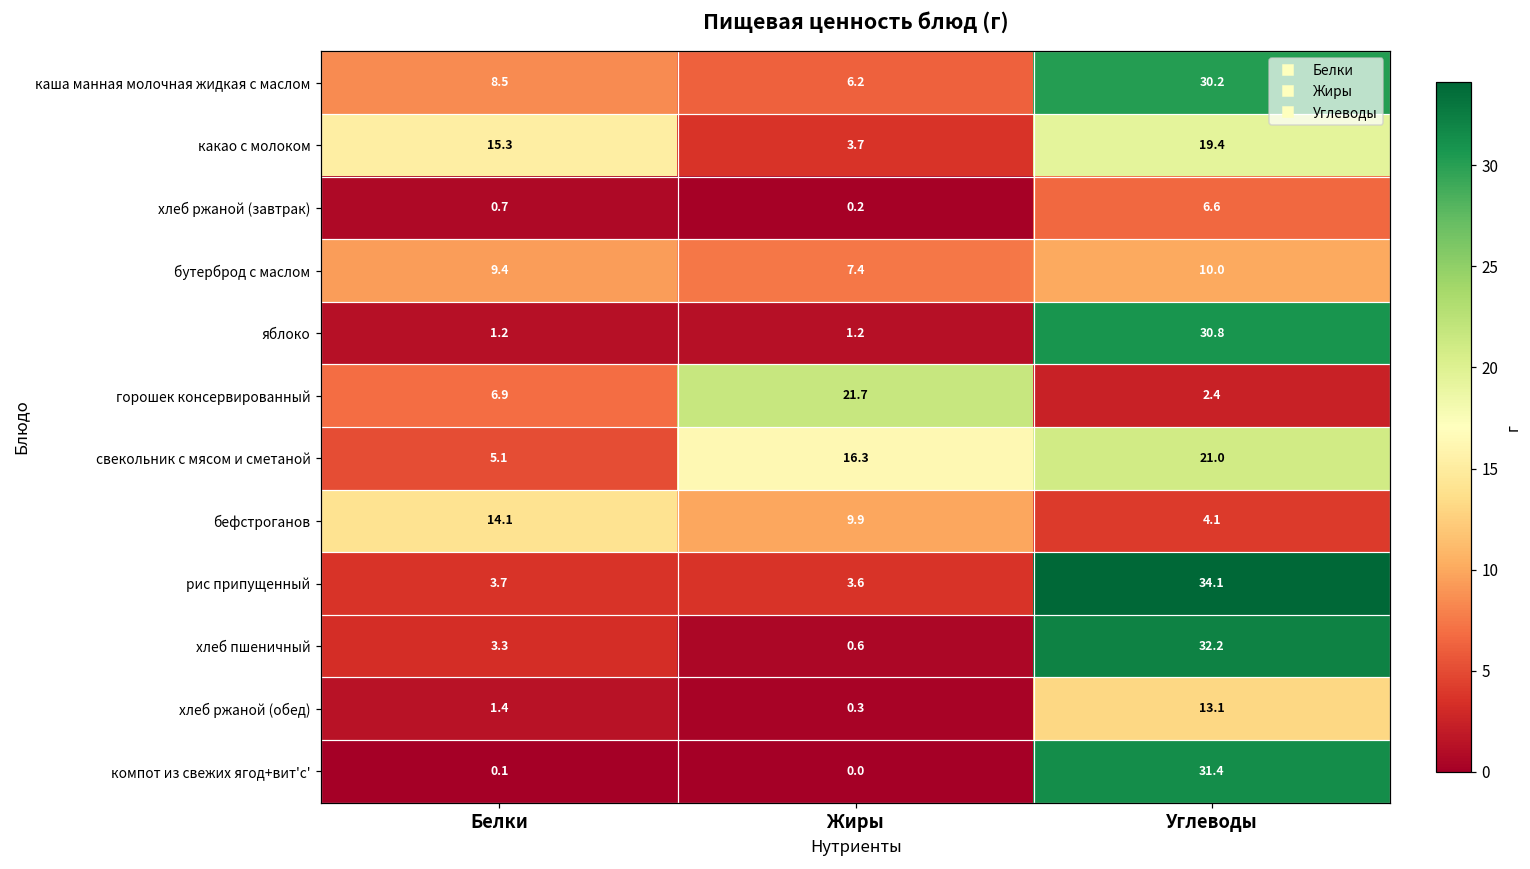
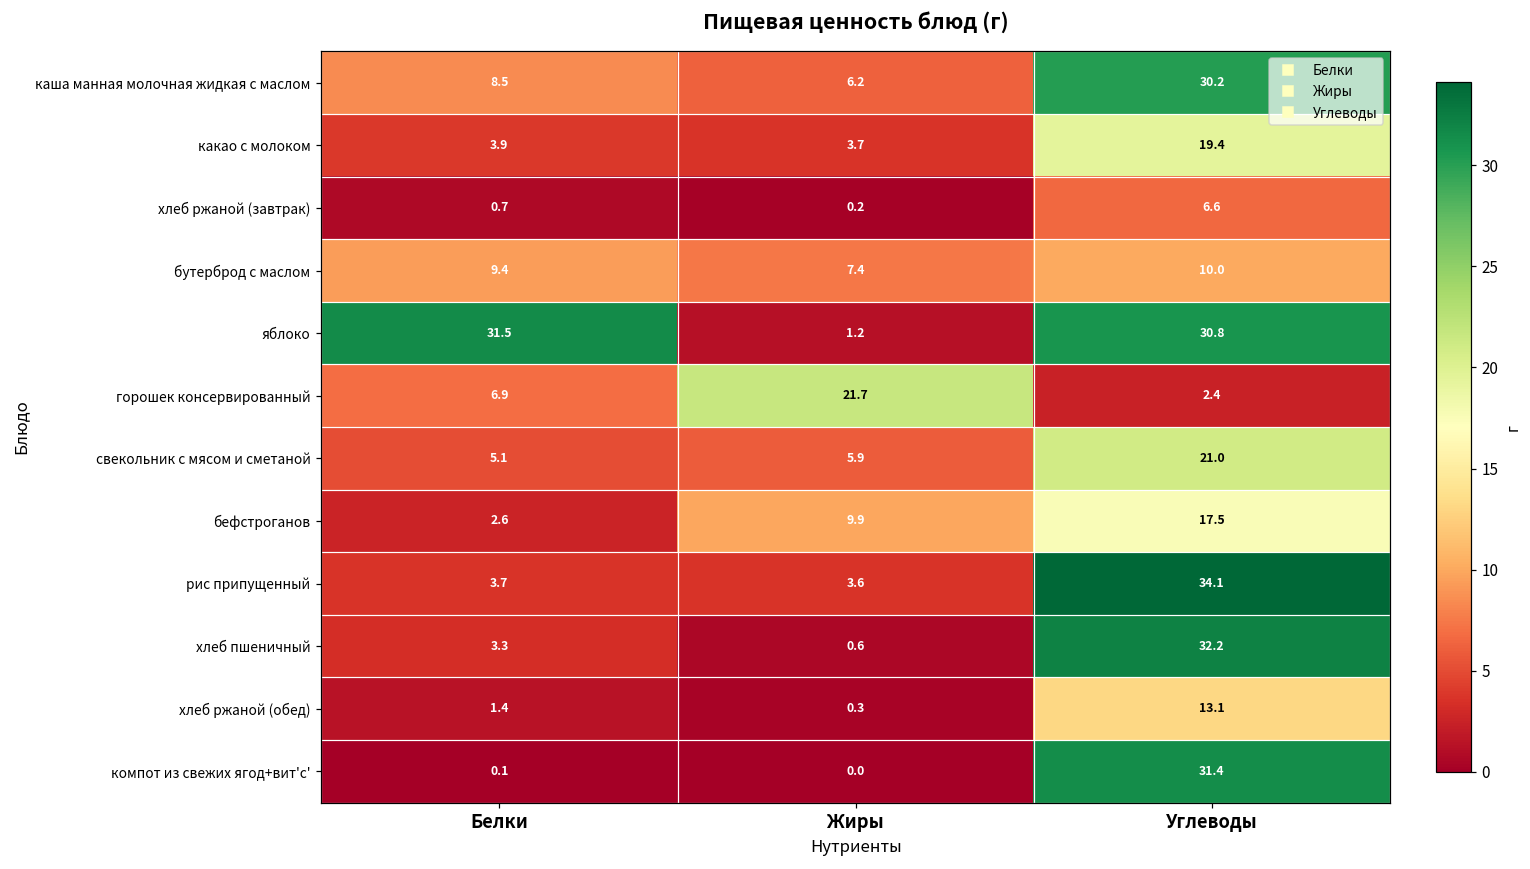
  {
    "каша манная молочная жидкая с маслом": {
      "Белки": 8.5,
      "Жиры": 6.2,
      "Углеводы": 30.2
    },
    "какао с молоком": {
-     "Белки": 15.3,
+     "Белки": 3.9,
      "Жиры": 3.7,
      "Углеводы": 19.4
    },
    "хлеб ржаной (завтрак)": {
      "Белки": 0.7,
      "Жиры": 0.2,
      "Углеводы": 6.6
    },
    "бутерброд с маслом": {
      "Белки": 9.4,
      "Жиры": 7.4,
      "Углеводы": 10.0
    },
    "яблоко": {
-     "Белки": 1.2,
+     "Белки": 31.5,
      "Жиры": 1.2,
      "Углеводы": 30.8
    },
    "горошек консервированный": {
      "Белки": 6.9,
      "Жиры": 21.7,
      "Углеводы": 2.4
    },
    "свекольник с мясом и сметаной": {
      "Белки": 5.1,
-     "Жиры": 16.3,
+     "Жиры": 5.9,
      "Углеводы": 21.0
    },
    "бефстроганов": {
-     "Белки": 14.1,
+     "Белки": 2.6,
      "Жиры": 9.9,
-     "Углеводы": 4.1
+     "Углеводы": 17.5
    },
    "рис припущенный": {
      "Белки": 3.7,
      "Жиры": 3.6,
      "Углеводы": 34.1
    },
    "хлеб пшеничный": {
      "Белки": 3.3,
      "Жиры": 0.6,
      "Углеводы": 32.2
    },
    "хлеб ржаной (обед)": {
      "Белки": 1.4,
      "Жиры": 0.3,
      "Углеводы": 13.1
    },
    "компот из свежих ягод+вит'с'": {
      "Белки": 0.1,
      "Жиры": 0.0,
      "Углеводы": 31.4
    }
  }
